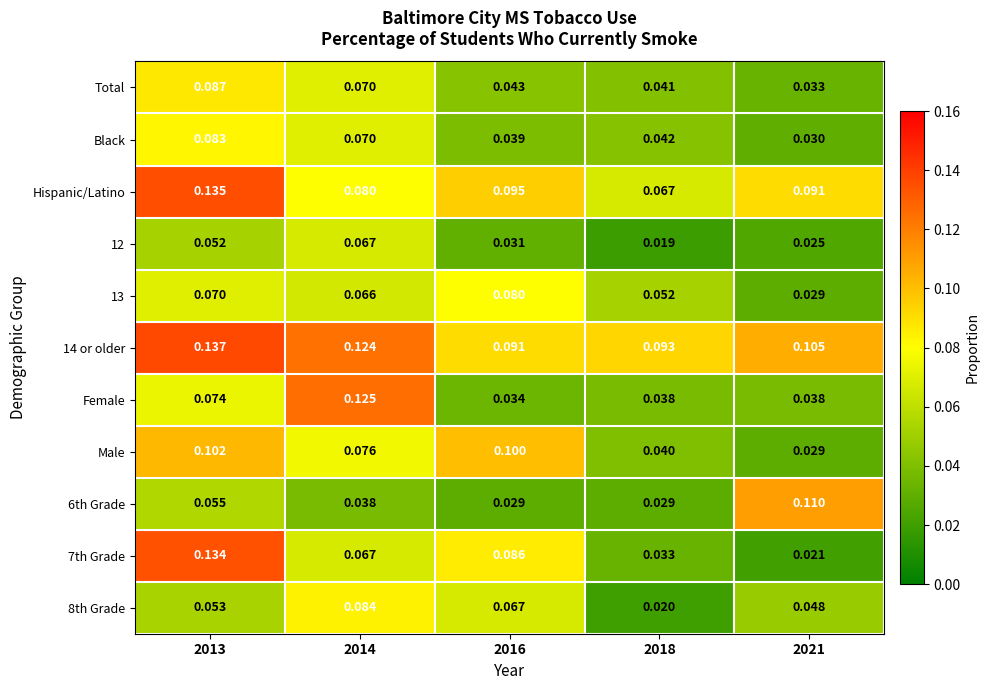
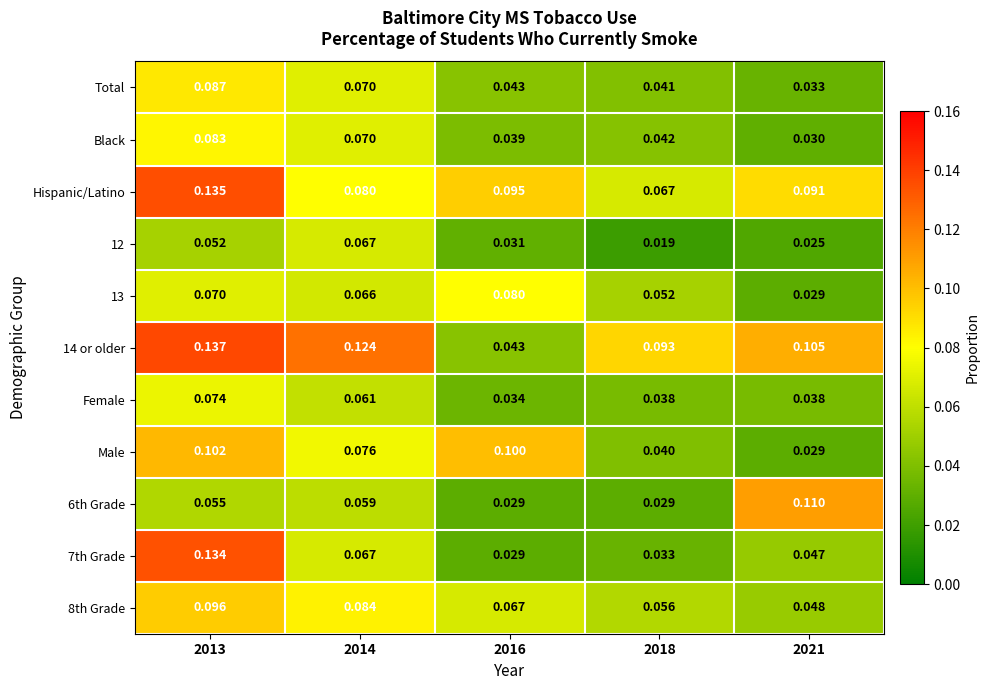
  {
    "Total": {
      "2013": 0.087,
      "2014": 0.070,
      "2016": 0.043,
      "2018": 0.041,
      "2021": 0.033
    },
    "Black": {
      "2013": 0.083,
      "2014": 0.070,
      "2016": 0.039,
      "2018": 0.042,
      "2021": 0.030
    },
    "Hispanic/Latino": {
      "2013": 0.135,
      "2014": 0.080,
      "2016": 0.095,
      "2018": 0.067,
      "2021": 0.091
    },
    "12": {
      "2013": 0.052,
      "2014": 0.067,
      "2016": 0.031,
      "2018": 0.019,
      "2021": 0.025
    },
    "13": {
      "2013": 0.070,
      "2014": 0.066,
      "2016": 0.080,
      "2018": 0.052,
      "2021": 0.029
    },
    "14 or older": {
      "2013": 0.137,
      "2014": 0.124,
-     "2016": 0.091,
+     "2016": 0.043,
      "2018": 0.093,
      "2021": 0.105
    },
    "Female": {
      "2013": 0.074,
-     "2014": 0.125,
+     "2014": 0.061,
      "2016": 0.034,
      "2018": 0.038,
      "2021": 0.038
    },
    "Male": {
      "2013": 0.102,
      "2014": 0.076,
      "2016": 0.100,
      "2018": 0.040,
      "2021": 0.029
    },
    "6th Grade": {
      "2013": 0.055,
-     "2014": 0.038,
+     "2014": 0.059,
      "2016": 0.029,
      "2018": 0.029,
      "2021": 0.110
    },
    "7th Grade": {
      "2013": 0.134,
      "2014": 0.067,
-     "2016": 0.086,
+     "2016": 0.029,
      "2018": 0.033,
-     "2021": 0.021
+     "2021": 0.047
    },
    "8th Grade": {
-     "2013": 0.053,
+     "2013": 0.096,
      "2014": 0.084,
      "2016": 0.067,
-     "2018": 0.020,
+     "2018": 0.056,
      "2021": 0.048
    }
  }
